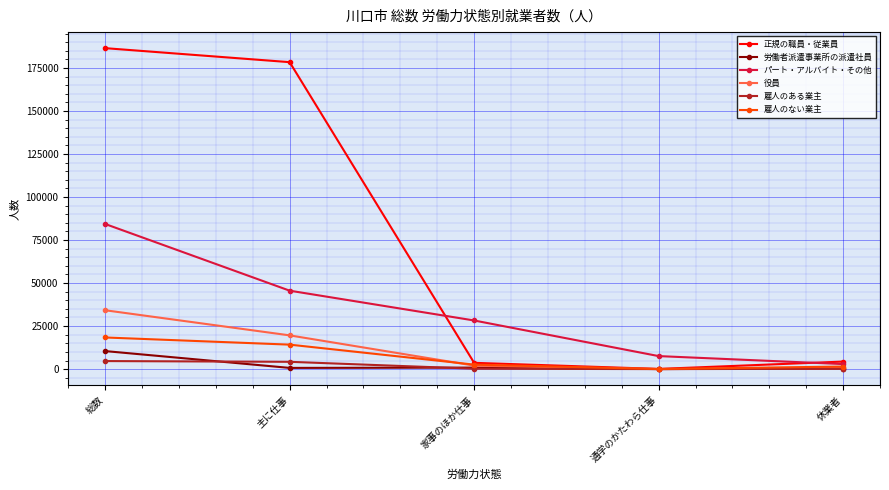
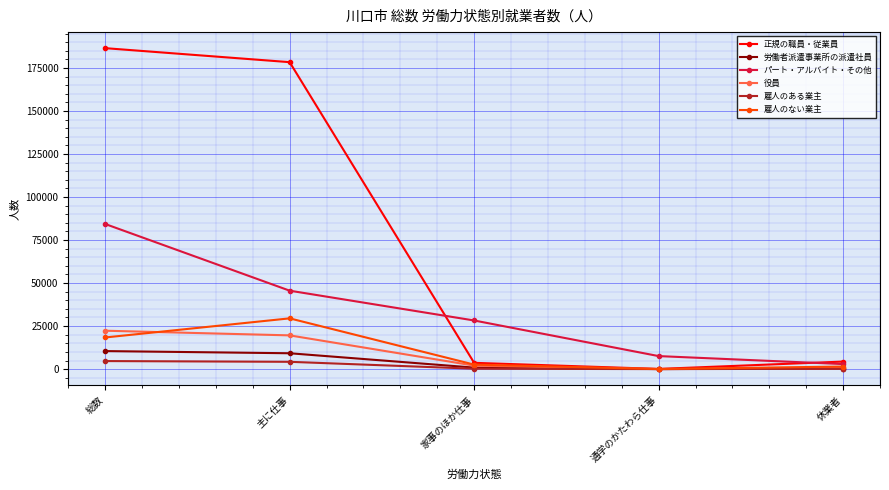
  {
    "正規の職員・従業員": {
      "総数": 187000,
      "主に仕事": 178000
    },
    "労働者派遣事業所の派遣社員": {
      "総数": 10000,
-     "主に仕事": 1000
+     "主に仕事": 9000
    },
    "役員": {
-     "総数": 34000,
+     "総数": 22000,
      "主に仕事": 20000
    },
    "雇人のない業主": {
      "総数": 18000,
-     "主に仕事": 14000
+     "主に仕事": 30000
    }
  }
